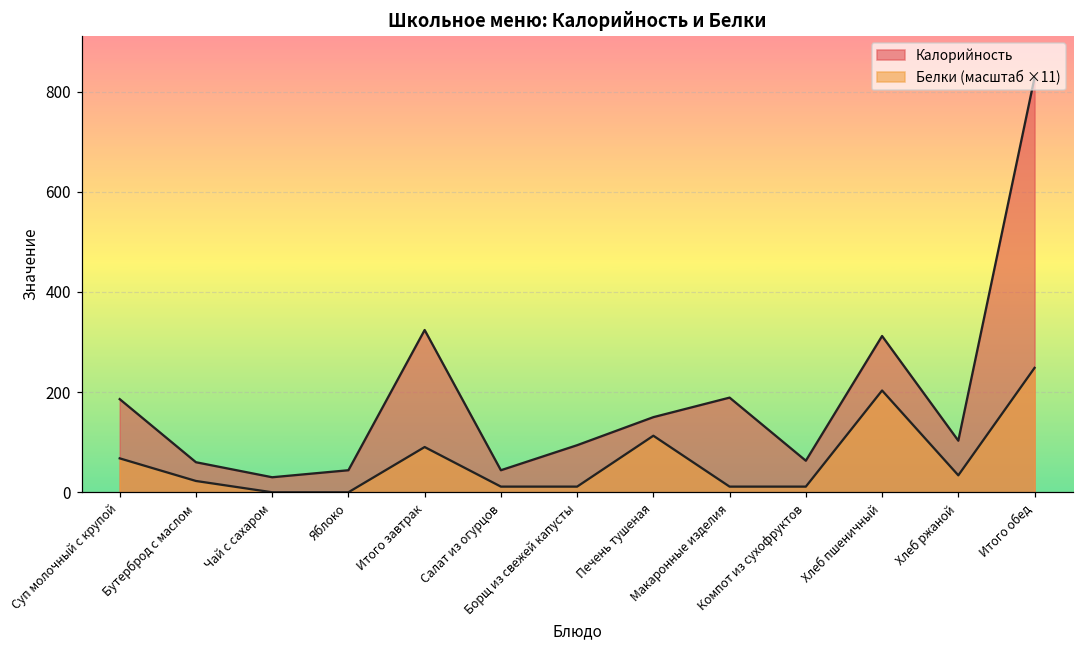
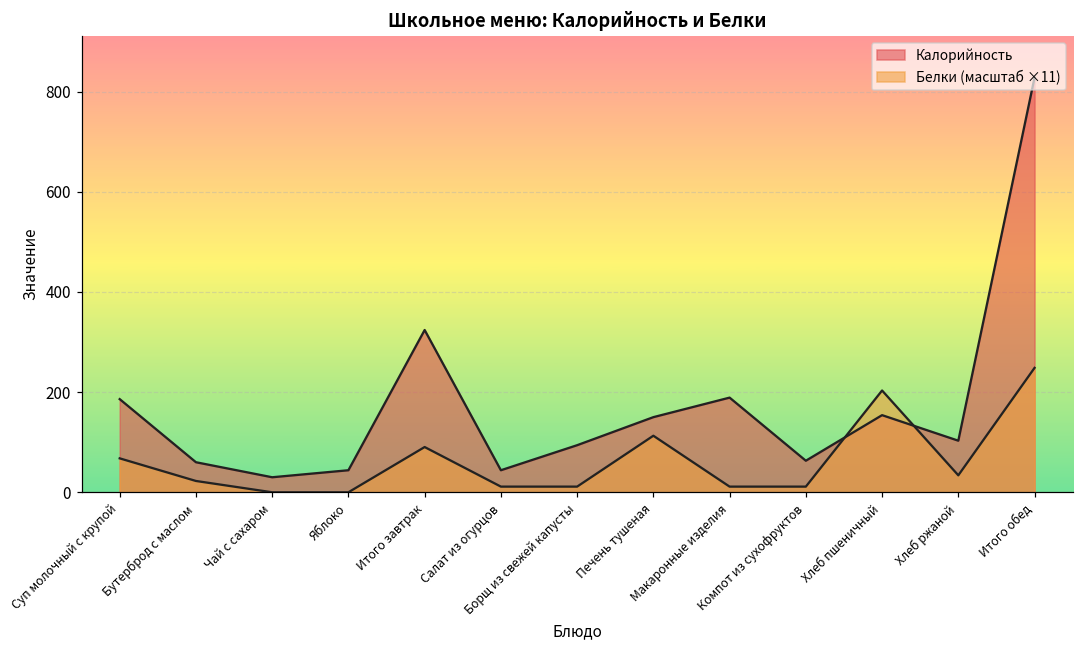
  {
    "Калорийность": {
      "Суп молочный с крупой": 190,
      "Бутерброд с маслом": 60,
      "Чай с сахаром": 30,
      "Яблоко": 40,
      "Итого завтрак": 320,
      "Салат из огурцов": 40,
      "Борщ из свежей капусты": 90,
      "Печень тушеная": 150,
      "Макаронные изделия": 190,
      "Компот из сухофруктов": 60,
-     "Хлеб пшеничный": 310,
+     "Хлеб пшеничный": 150,
      "Хлеб ржаной": 100
    },
    "Белки (масштаб ×11)": {
      "Суп молочный с крупой": 70,
      "Бутерброд с маслом": 20,
      "Чай с сахаром": 0,
      "Яблоко": 0,
      "Итого завтрак": 90,
      "Салат из огурцов": 10,
      "Борщ из свежей капусты": 10,
      "Печень тушеная": 110,
      "Макаронные изделия": 10,
      "Компот из сухофруктов": 10,
      "Хлеб пшеничный": 200,
      "Хлеб ржаной": 30,
      "Итого обед": 250
    }
  }
